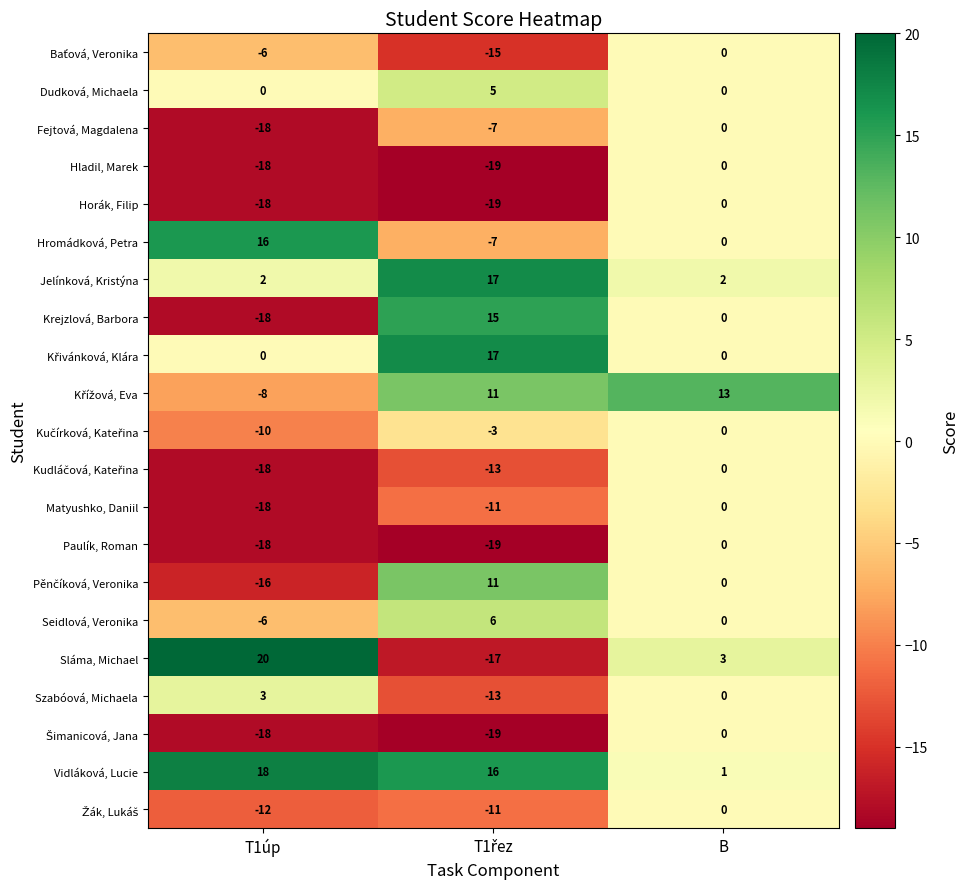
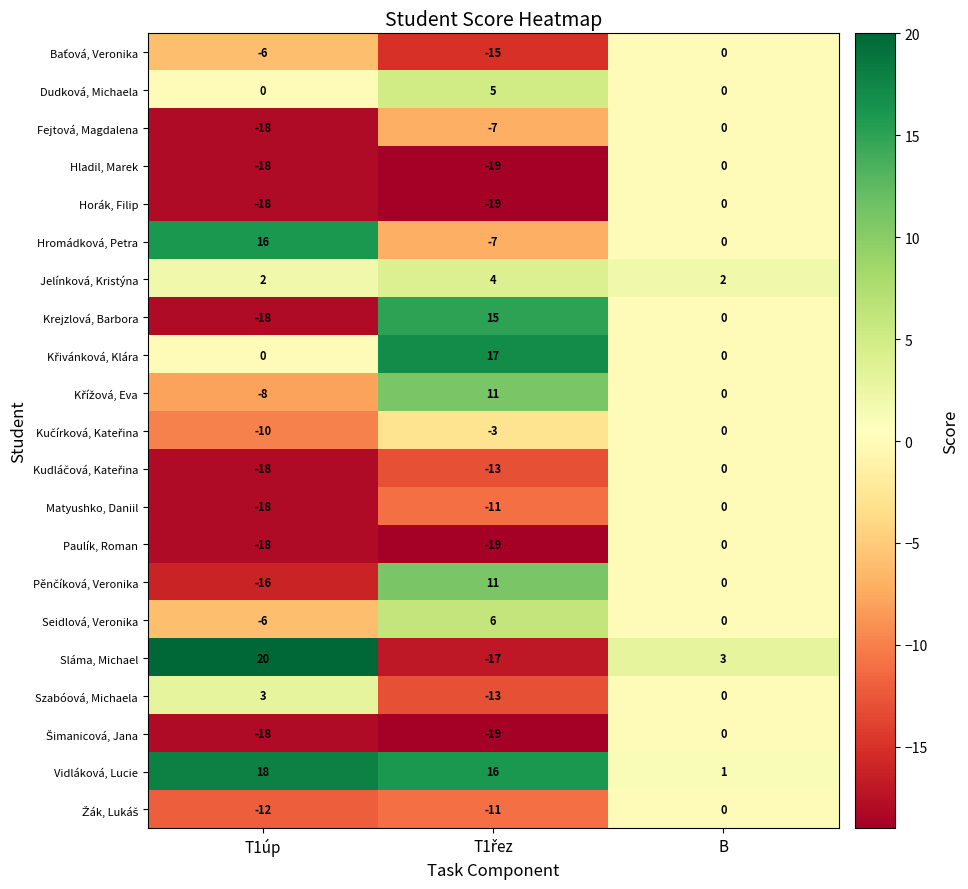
  {
    "Baťová, Veronika": {
      "T1úp": -6,
      "T1řez": -15,
      "B": 0
    },
    "Dudková, Michaela": {
      "T1úp": 0,
      "T1řez": 5,
      "B": 0
    },
    "Fejtová, Magdalena": {
      "T1úp": -18,
      "T1řez": -7,
      "B": 0
    },
    "Hladil, Marek": {
      "T1úp": -18,
      "T1řez": -19,
      "B": 0
    },
    "Horák, Filip": {
      "T1úp": -18,
      "T1řez": -19,
      "B": 0
    },
    "Hromádková, Petra": {
      "T1úp": 16,
      "T1řez": -7,
      "B": 0
    },
    "Jelínková, Kristýna": {
      "T1úp": 2,
-     "T1řez": 17,
+     "T1řez": 4,
      "B": 2
    },
    "Krejzlová, Barbora": {
      "T1úp": -18,
      "T1řez": 15,
      "B": 0
    },
    "Křivánková, Klára": {
      "T1úp": 0,
      "T1řez": 17,
      "B": 0
    },
    "Křížová, Eva": {
      "T1úp": -8,
      "T1řez": 11,
-     "B": 13
+     "B": 0
    },
    "Kučírková, Kateřina": {
      "T1úp": -10,
      "T1řez": -3,
      "B": 0
    },
    "Kudláčová, Kateřina": {
      "T1úp": -18,
      "T1řez": -13,
      "B": 0
    },
    "Matyushko, Daniil": {
      "T1úp": -18,
      "T1řez": -11,
      "B": 0
    },
    "Paulík, Roman": {
      "T1úp": -18,
      "T1řez": -19,
      "B": 0
    },
    "Pěnčíková, Veronika": {
      "T1úp": -16,
      "T1řez": 11,
      "B": 0
    },
    "Seidlová, Veronika": {
      "T1úp": -6,
      "T1řez": 6,
      "B": 0
    },
    "Sláma, Michael": {
      "T1úp": 20,
      "T1řez": -17,
      "B": 3
    },
    "Szabóová, Michaela": {
      "T1úp": 3,
      "T1řez": -13,
      "B": 0
    },
    "Šimanicová, Jana": {
      "T1úp": -18,
      "T1řez": -19,
      "B": 0
    },
    "Vidláková, Lucie": {
      "T1úp": 18,
      "T1řez": 16,
      "B": 1
    },
    "Žák, Lukáš": {
      "T1úp": -12,
      "T1řez": -11,
      "B": 0
    }
  }
